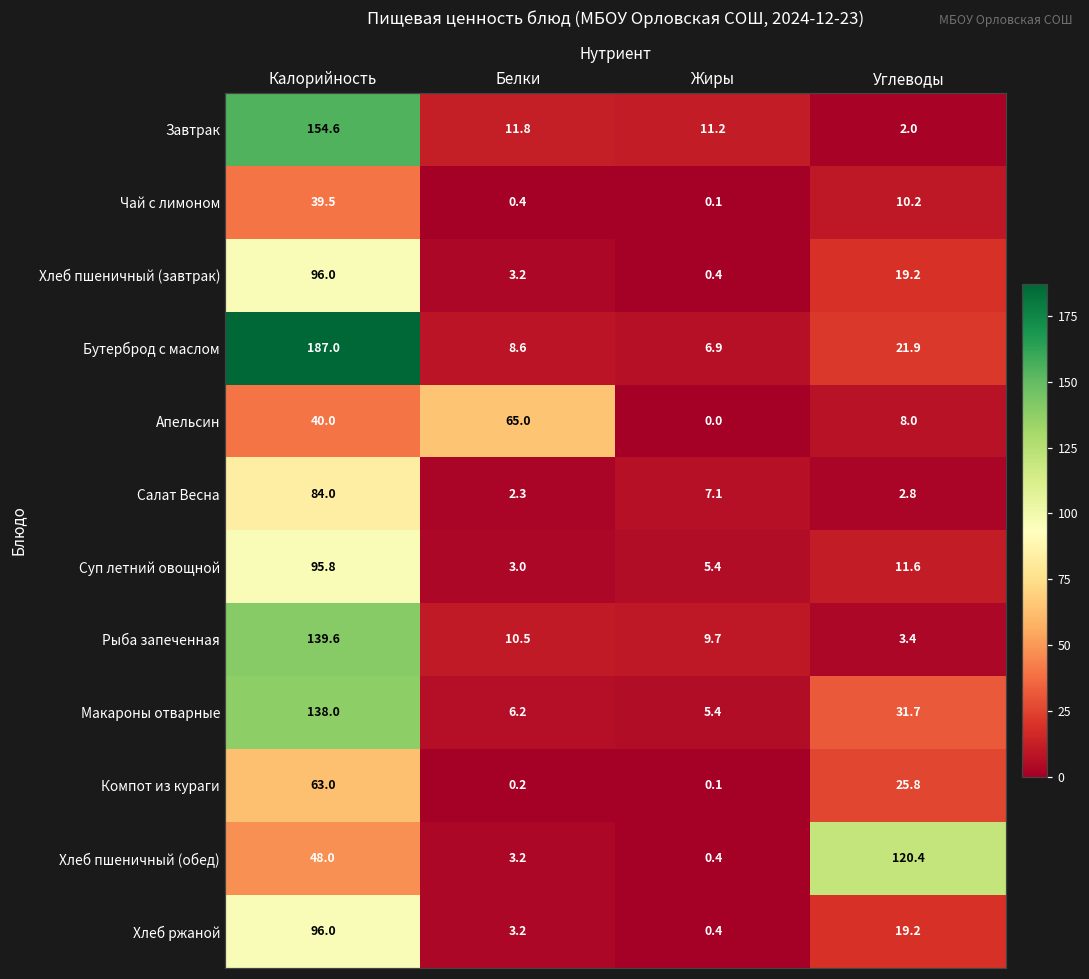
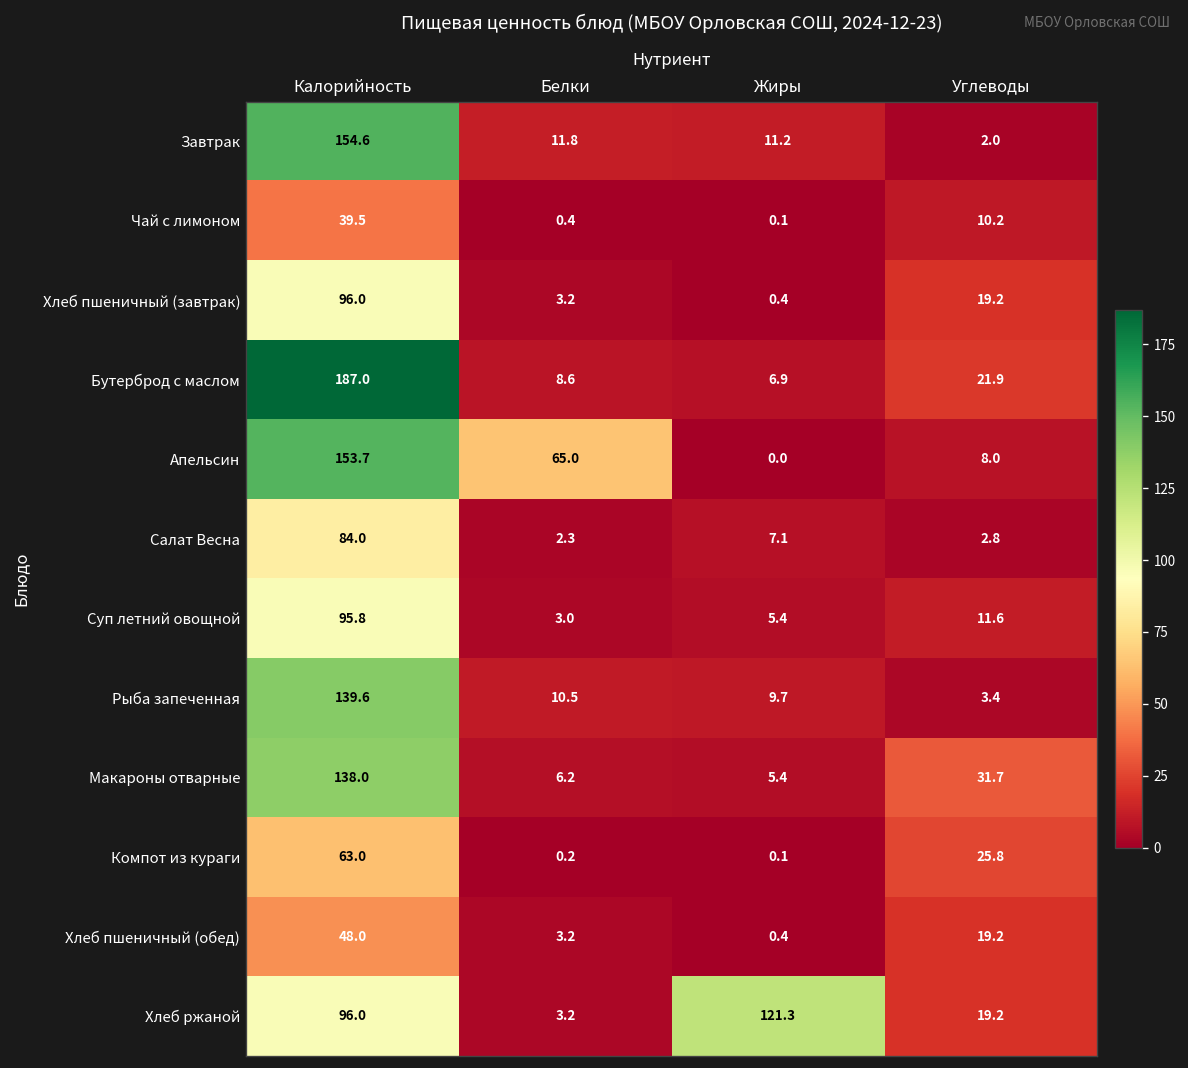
  {
    "Завтрак": {
      "Калорийность": 154.6,
      "Белки": 11.8,
      "Жиры": 11.2,
      "Углеводы": 2.0
    },
    "Чай с лимоном": {
      "Калорийность": 39.5,
      "Белки": 0.4,
      "Жиры": 0.1,
      "Углеводы": 10.2
    },
    "Хлеб пшеничный (завтрак)": {
      "Калорийность": 96.0,
      "Белки": 3.2,
      "Жиры": 0.4,
      "Углеводы": 19.2
    },
    "Бутерброд с маслом": {
      "Калорийность": 187.0,
      "Белки": 8.6,
      "Жиры": 6.9,
      "Углеводы": 21.9
    },
    "Апельсин": {
-     "Калорийность": 40.0,
+     "Калорийность": 153.7,
      "Белки": 65.0,
      "Жиры": 0.0,
      "Углеводы": 8.0
    },
    "Салат Весна": {
      "Калорийность": 84.0,
      "Белки": 2.3,
      "Жиры": 7.1,
      "Углеводы": 2.8
    },
    "Суп летний овощной": {
      "Калорийность": 95.8,
      "Белки": 3.0,
      "Жиры": 5.4,
      "Углеводы": 11.6
    },
    "Рыба запеченная": {
      "Калорийность": 139.6,
      "Белки": 10.5,
      "Жиры": 9.7,
      "Углеводы": 3.4
    },
    "Макароны отварные": {
      "Калорийность": 138.0,
      "Белки": 6.2,
      "Жиры": 5.4,
      "Углеводы": 31.7
    },
    "Компот из кураги": {
      "Калорийность": 63.0,
      "Белки": 0.2,
      "Жиры": 0.1,
      "Углеводы": 25.8
    },
    "Хлеб пшеничный (обед)": {
      "Калорийность": 48.0,
      "Белки": 3.2,
      "Жиры": 0.4,
-     "Углеводы": 120.4
+     "Углеводы": 19.2
    },
    "Хлеб ржаной": {
      "Калорийность": 96.0,
      "Белки": 3.2,
-     "Жиры": 0.4,
+     "Жиры": 121.3,
      "Углеводы": 19.2
    }
  }
